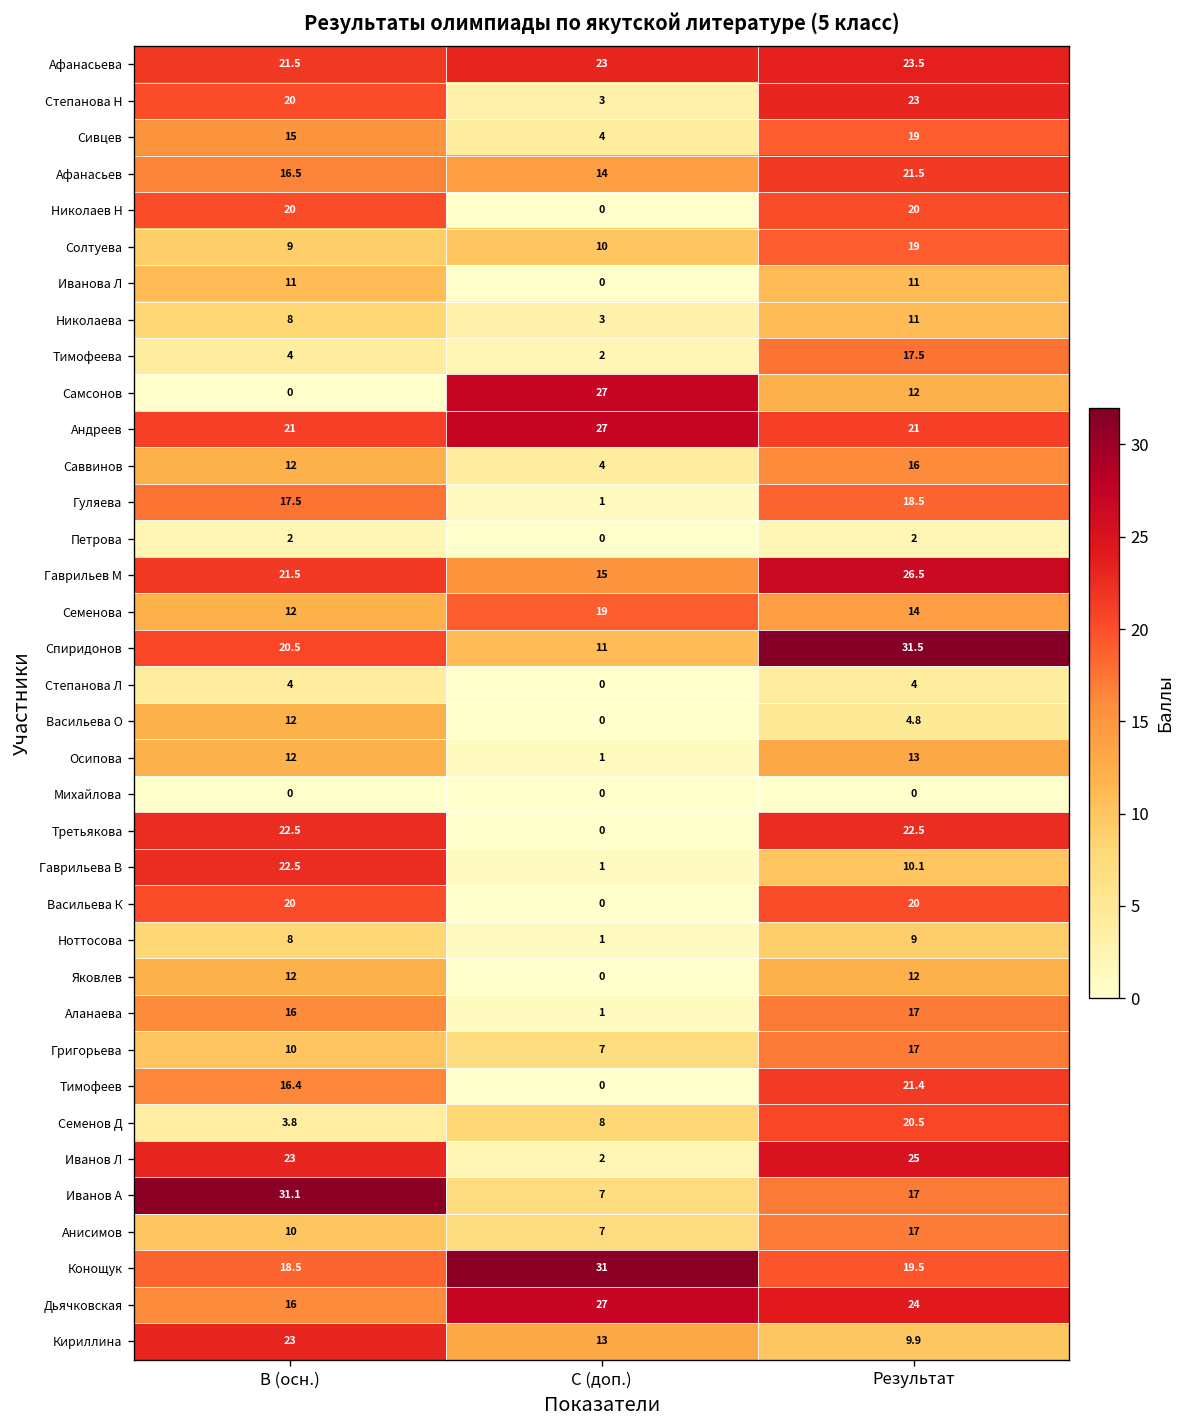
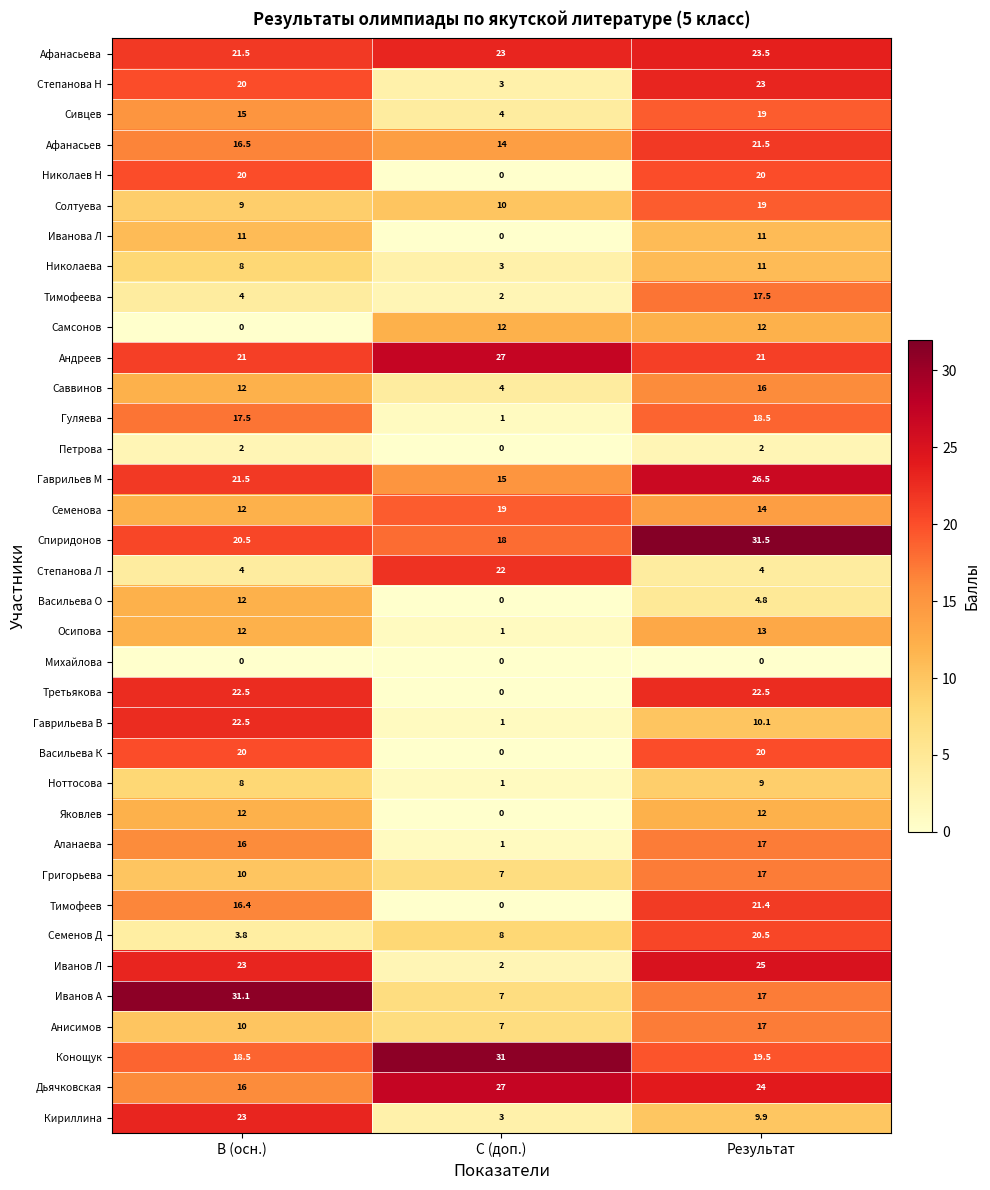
  {
    "Афанасьева": {
      "В (осн.)": 21.5,
      "С (доп.)": 23,
      "Результат": 23.5
    },
    "Степанова Н": {
      "В (осн.)": 20,
      "С (доп.)": 3,
      "Результат": 23
    },
    "Сивцев": {
      "В (осн.)": 15,
      "С (доп.)": 4,
      "Результат": 19
    },
    "Афанасьев": {
      "В (осн.)": 16.5,
      "С (доп.)": 14,
      "Результат": 21.5
    },
    "Николаев Н": {
      "В (осн.)": 20,
      "С (доп.)": 0,
      "Результат": 20
    },
    "Солтуева": {
      "В (осн.)": 9,
      "С (доп.)": 10,
      "Результат": 19
    },
    "Иванова Л": {
      "В (осн.)": 11,
      "С (доп.)": 0,
      "Результат": 11
    },
    "Николаева": {
      "В (осн.)": 8,
      "С (доп.)": 3,
      "Результат": 11
    },
    "Тимофеева": {
      "В (осн.)": 4,
      "С (доп.)": 2,
      "Результат": 17.5
    },
    "Самсонов": {
      "В (осн.)": 0,
-     "С (доп.)": 27,
+     "С (доп.)": 12,
      "Результат": 12
    },
    "Андреев": {
      "В (осн.)": 21,
      "С (доп.)": 27,
      "Результат": 21
    },
    "Саввинов": {
      "В (осн.)": 12,
      "С (доп.)": 4,
      "Результат": 16
    },
    "Гуляева": {
      "В (осн.)": 17.5,
      "С (доп.)": 1,
      "Результат": 18.5
    },
    "Петрова": {
      "В (осн.)": 2,
      "С (доп.)": 0,
      "Результат": 2
    },
    "Гаврильев М": {
      "В (осн.)": 21.5,
      "С (доп.)": 15,
      "Результат": 26.5
    },
    "Семенова": {
      "В (осн.)": 12,
      "С (доп.)": 19,
      "Результат": 14
    },
    "Спиридонов": {
      "В (осн.)": 20.5,
-     "С (доп.)": 11,
+     "С (доп.)": 18,
      "Результат": 31.5
    },
    "Степанова Л": {
      "В (осн.)": 4,
-     "С (доп.)": 0,
+     "С (доп.)": 22,
      "Результат": 4
    },
    "Васильева О": {
      "В (осн.)": 12,
      "С (доп.)": 0,
      "Результат": 4.8
    },
    "Осипова": {
      "В (осн.)": 12,
      "С (доп.)": 1,
      "Результат": 13
    },
    "Михайлова": {
      "В (осн.)": 0,
      "С (доп.)": 0,
      "Результат": 0
    },
    "Третьякова": {
      "В (осн.)": 22.5,
      "С (доп.)": 0,
      "Результат": 22.5
    },
    "Гаврильева В": {
      "В (осн.)": 22.5,
      "С (доп.)": 1,
      "Результат": 10.1
    },
    "Васильева К": {
      "В (осн.)": 20,
      "С (доп.)": 0,
      "Результат": 20
    },
    "Ноттосова": {
      "В (осн.)": 8,
      "С (доп.)": 1,
      "Результат": 9
    },
    "Яковлев": {
      "В (осн.)": 12,
      "С (доп.)": 0,
      "Результат": 12
    },
    "Аланаева": {
      "В (осн.)": 16,
      "С (доп.)": 1,
      "Результат": 17
    },
    "Григорьева": {
      "В (осн.)": 10,
      "С (доп.)": 7,
      "Результат": 17
    },
    "Тимофеев": {
      "В (осн.)": 16.4,
      "С (доп.)": 0,
      "Результат": 21.4
    },
    "Семенов Д": {
      "В (осн.)": 3.8,
      "С (доп.)": 8,
      "Результат": 20.5
    },
    "Иванов Л": {
      "В (осн.)": 23,
      "С (доп.)": 2,
      "Результат": 25
    },
    "Иванов А": {
      "В (осн.)": 31.1,
      "С (доп.)": 7,
      "Результат": 17
    },
    "Анисимов": {
      "В (осн.)": 10,
      "С (доп.)": 7,
      "Результат": 17
    },
    "Конощук": {
      "В (осн.)": 18.5,
      "С (доп.)": 31,
      "Результат": 19.5
    },
    "Дьячковская": {
      "В (осн.)": 16,
      "С (доп.)": 27,
      "Результат": 24
    },
    "Кириллина": {
      "В (осн.)": 23,
-     "С (доп.)": 13,
+     "С (доп.)": 3,
      "Результат": 9.9
    }
  }
